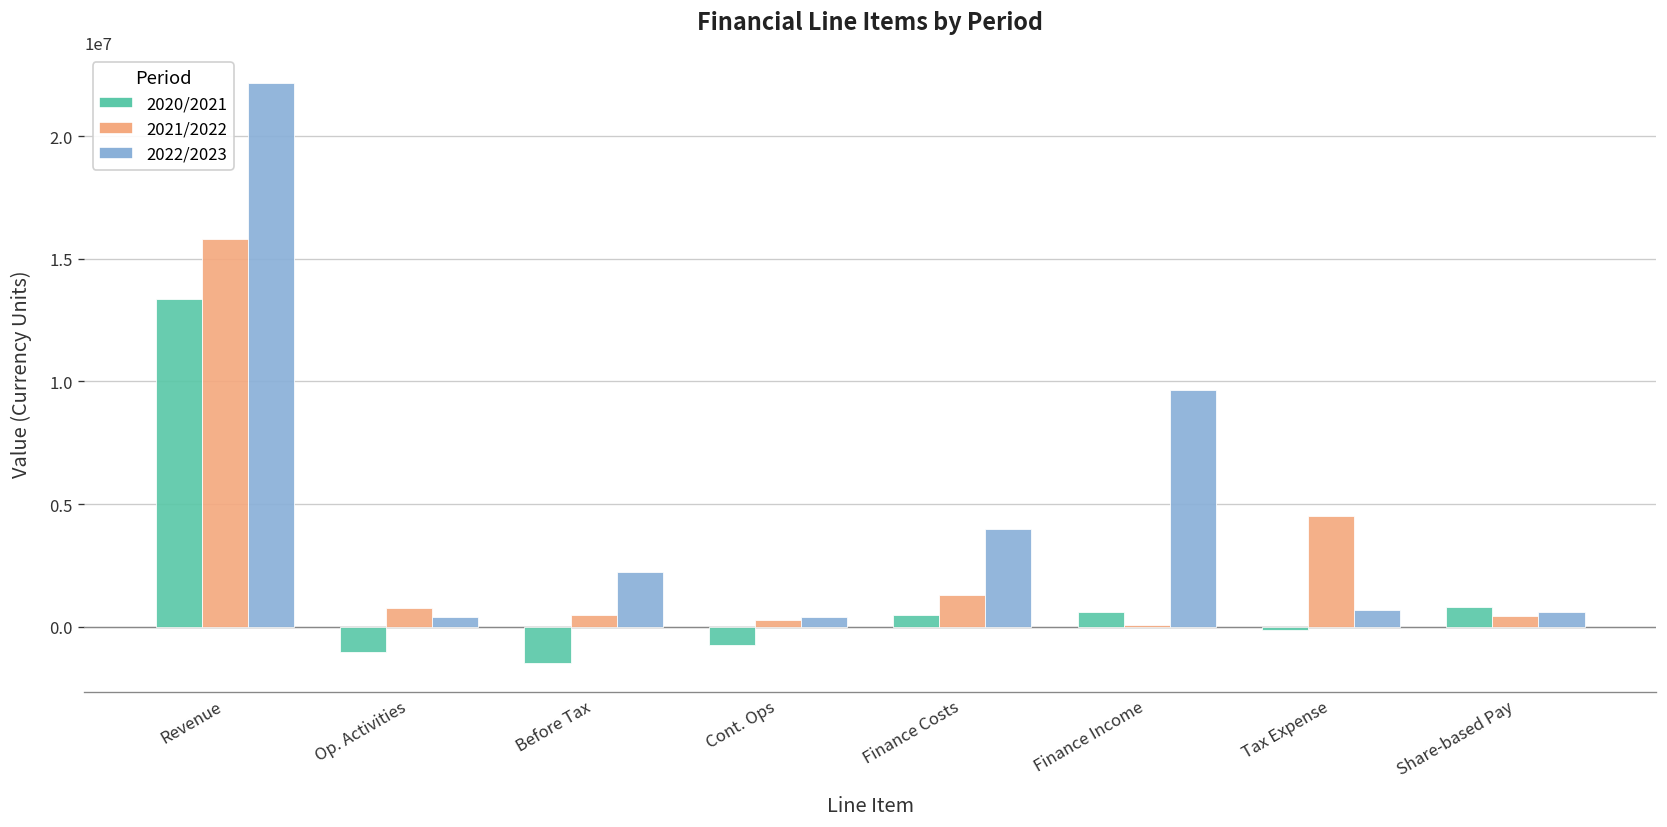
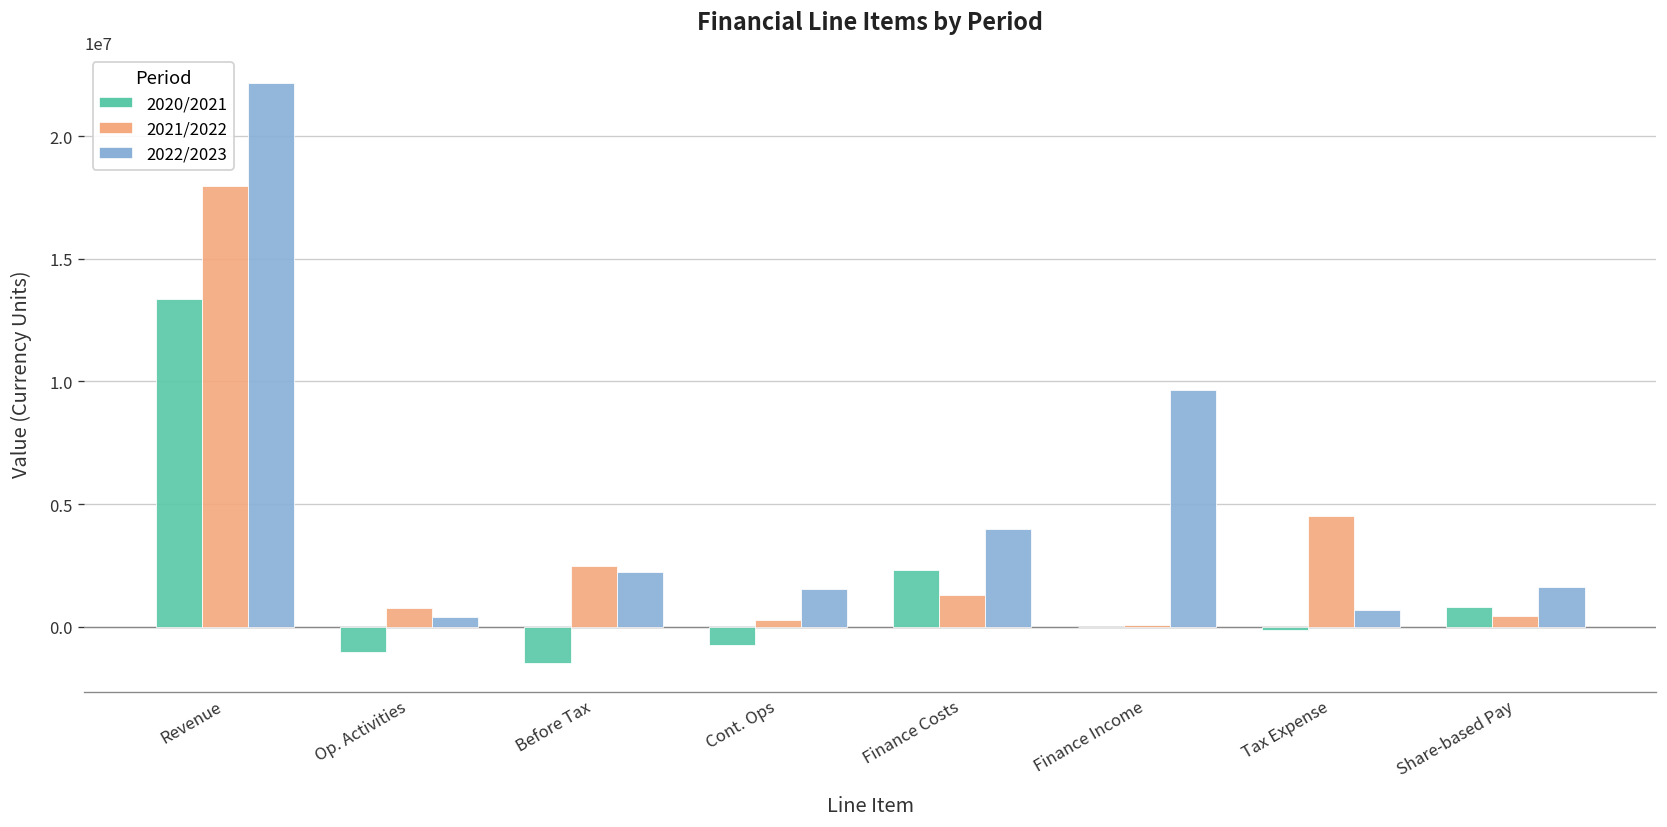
  {
    "2020/2021": {
      "Revenue": 13400000,
      "Op. Activities": -1000000,
      "Before Tax": -1500000,
      "Cont. Ops": -700000,
-     "Finance Costs": 500000,
-     "Finance Income": 600000,
+     "Finance Costs": 2300000,
+     "Finance Income": 0,
      "Tax Expense": -100000,
      "Share-based Pay": 800000
    },
    "2021/2022": {
-     "Revenue": 15800000,
+     "Revenue": 18000000,
      "Op. Activities": 800000,
-     "Before Tax": 500000,
+     "Before Tax": 2500000,
      "Cont. Ops": 300000,
      "Finance Costs": 1300000,
      "Tax Expense": 4500000,
      "Share-based Pay": 400000
    },
    "2022/2023": {
      "Revenue": 22200000,
      "Op. Activities": 400000,
      "Before Tax": 2200000,
-     "Cont. Ops": 400000,
+     "Cont. Ops": 1500000,
      "Finance Costs": 4000000,
      "Finance Income": 9600000,
      "Tax Expense": 700000,
-     "Share-based Pay": 600000
+     "Share-based Pay": 1600000
    }
  }
